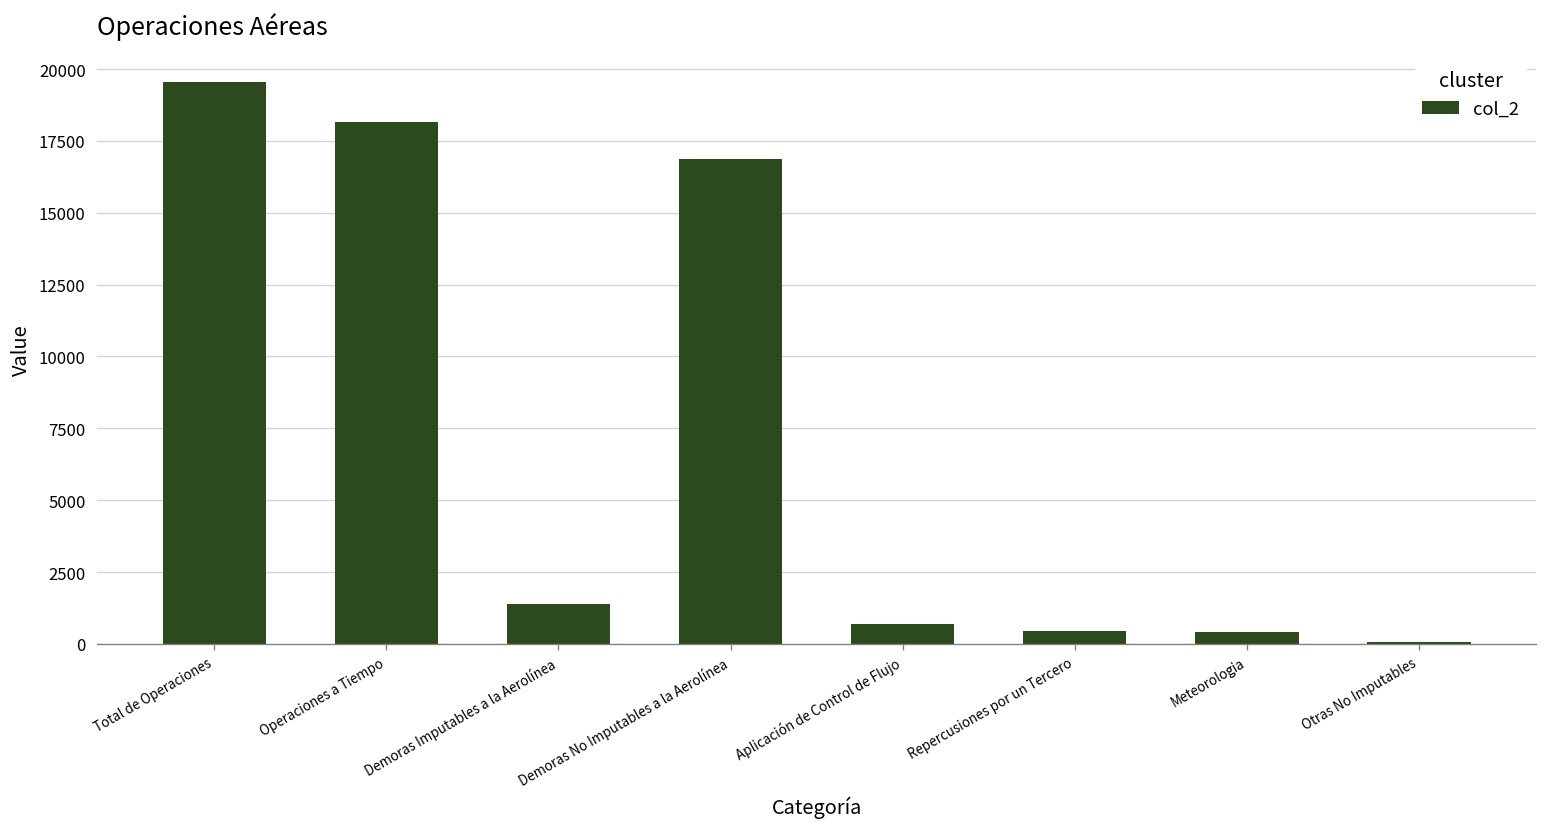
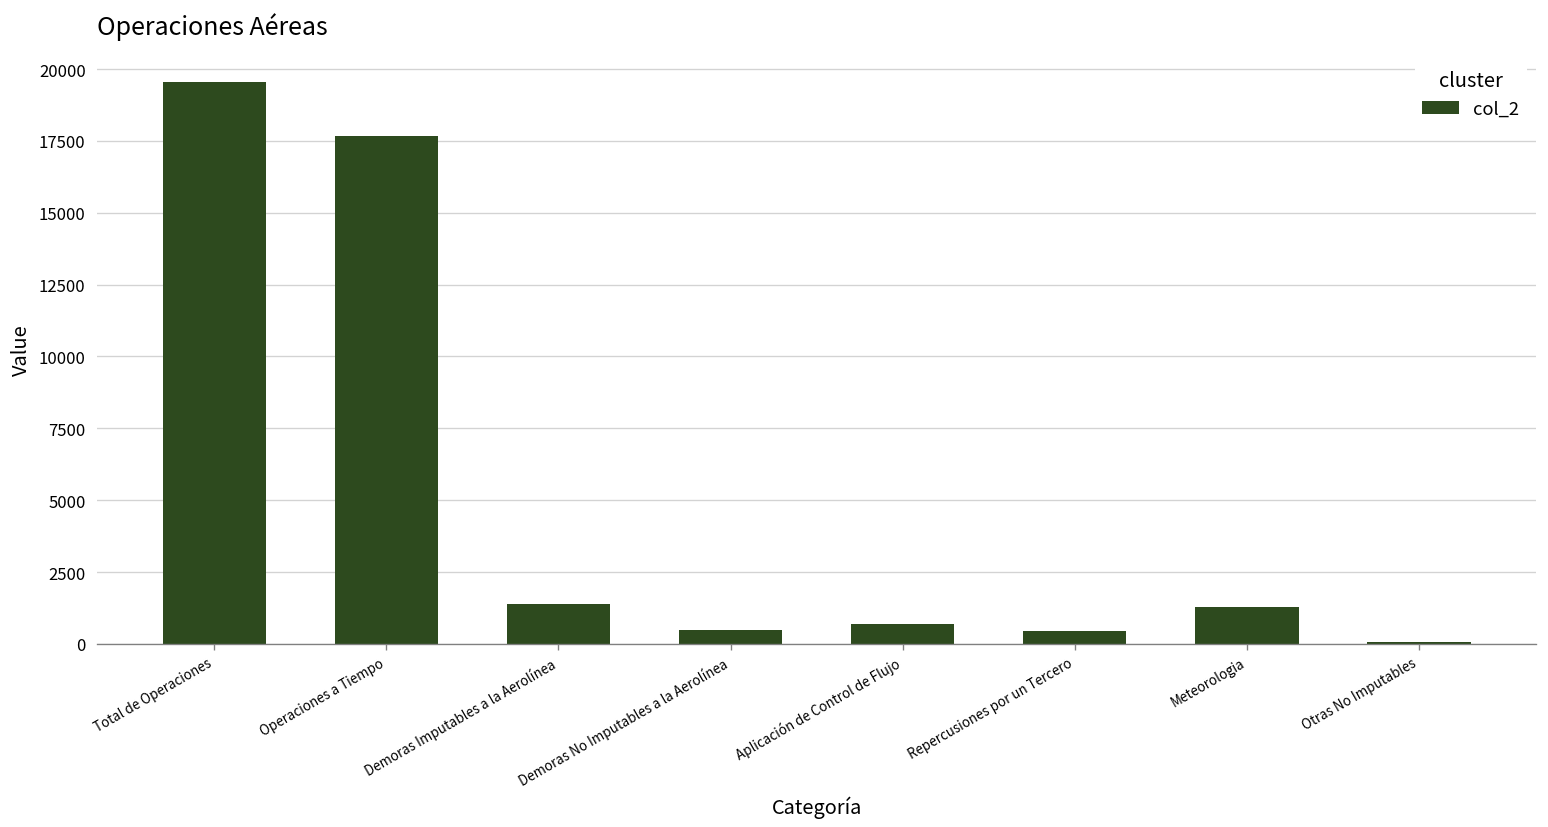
  {
    "Total de Operaciones": 19600,
-   "Operaciones a Tiempo": 18200,
+   "Operaciones a Tiempo": 17700,
    "Demoras Imputables a la Aerolínea": 1400,
-   "Demoras No Imputables a la Aerolínea": 16900,
+   "Demoras No Imputables a la Aerolínea": 500,
    "Aplicación de Control de Flujo": 700,
    "Repercusiones por un Tercero": 500,
-   "Meteorologia": 400
+   "Meteorologia": 1300
  }
